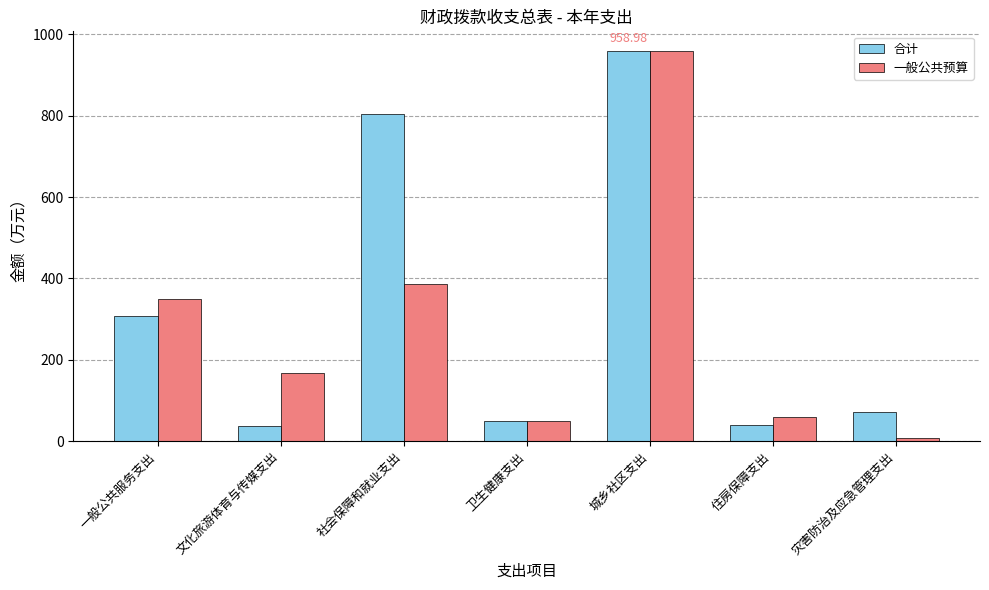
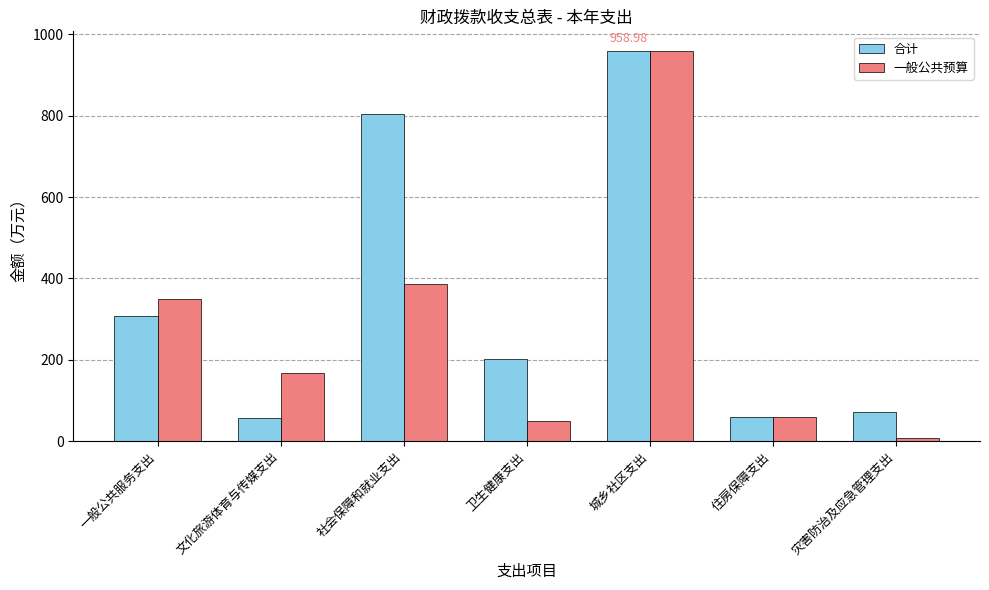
  {
    "合计": {
      "一般公共服务支出": 310,
-     "文化旅游体育与传媒支出": 40,
+     "文化旅游体育与传媒支出": 60,
      "社会保障和就业支出": 800,
-     "卫生健康支出": 50,
-     "住房保障支出": 40,
+     "卫生健康支出": 200,
+     "住房保障支出": 60,
      "灾害防治及应急管理支出": 70
    },
    "一般公共预算": {
      "一般公共服务支出": 350,
      "文化旅游体育与传媒支出": 170,
      "社会保障和就业支出": 390,
      "卫生健康支出": 50,
      "城乡社区支出": 960,
      "住房保障支出": 60,
      "灾害防治及应急管理支出": 10
    }
  }
